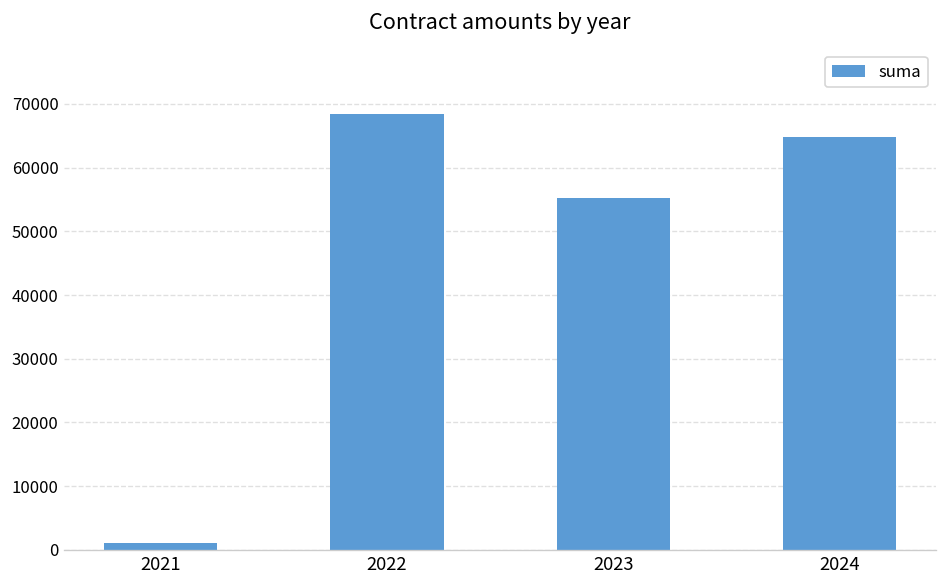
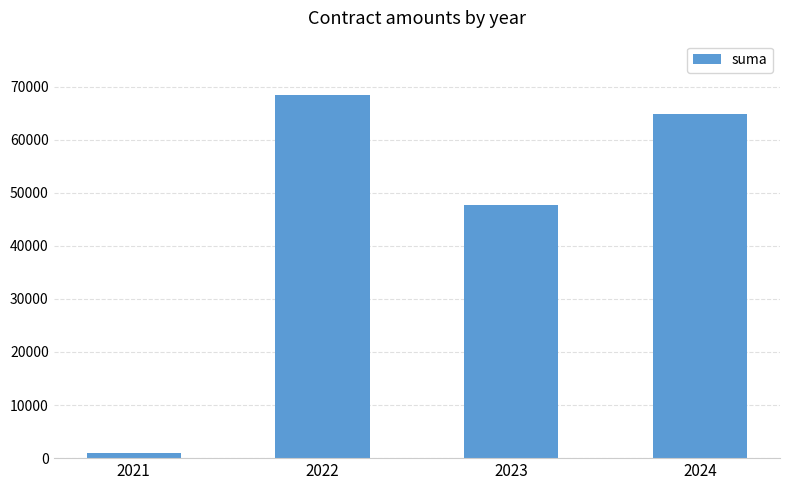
  {
    "2021": 1000,
    "2022": 68000,
-   "2023": 55000,
+   "2023": 48000,
    "2024": 65000
  }
